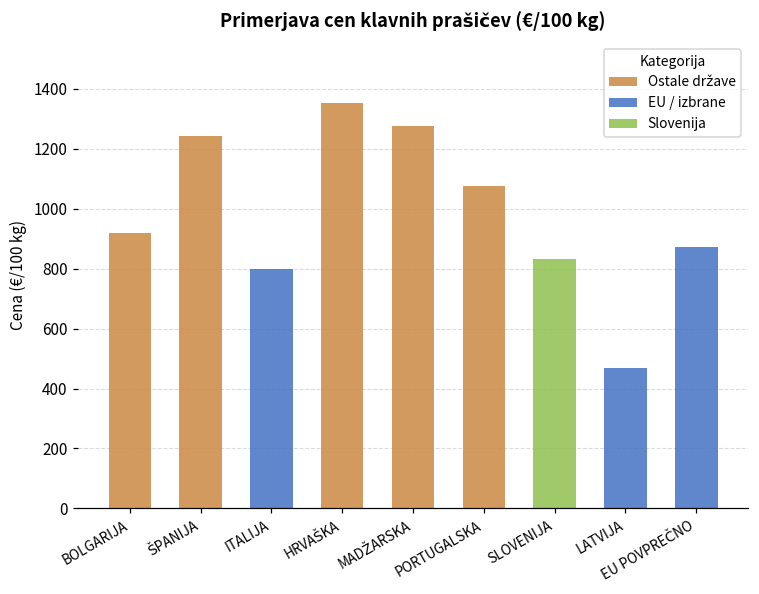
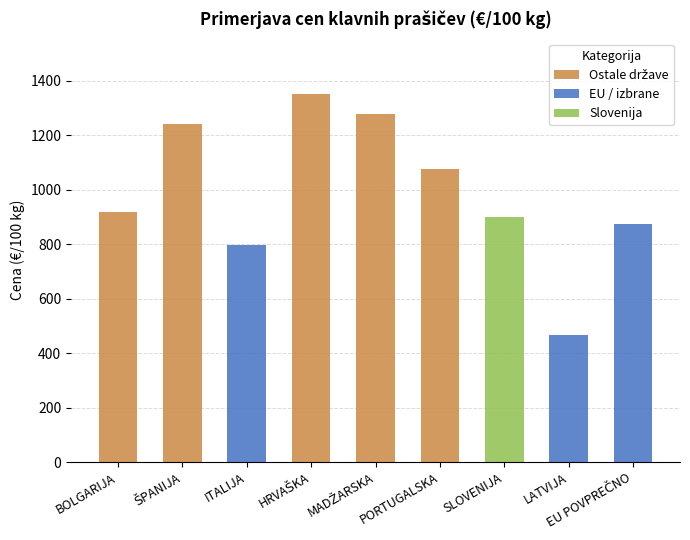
  {
    "BOLGARIJA": 920,
    "ŠPANIJA": 1240,
    "ITALIJA": 800,
    "HRVAŠKA": 1350,
    "MADŽARSKA": 1280,
    "PORTUGALSKA": 1080,
-   "SLOVENIJA": 830,
+   "SLOVENIJA": 900,
    "LATVIJA": 470,
    "EU POVPREČNO": 870
  }
